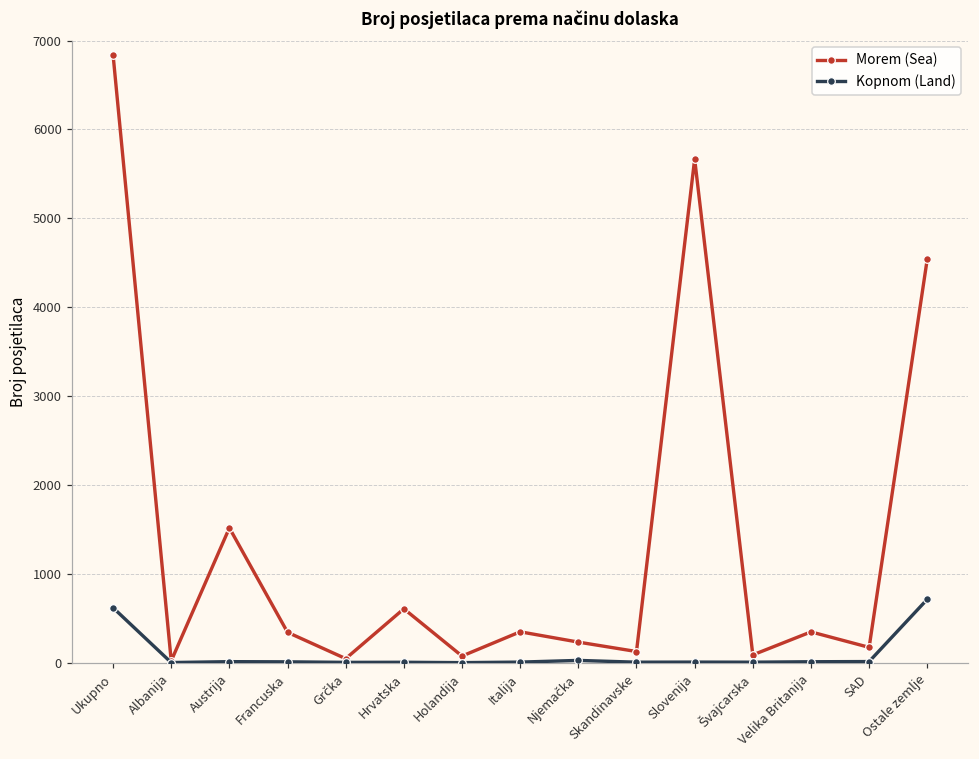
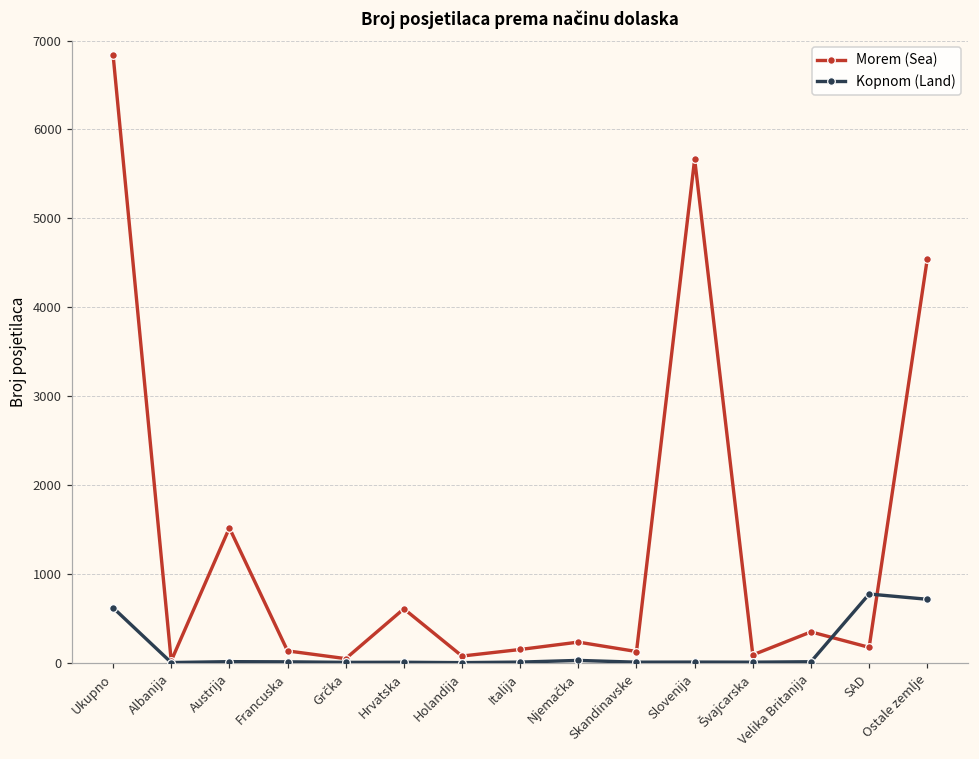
  {
    "Morem (Sea)": {
      "Ukupno": 6800,
      "Austrija": 1500,
-     "Francuska": 300,
+     "Francuska": 100,
      "Grčka": 0,
      "Hrvatska": 600,
      "Holandija": 100,
-     "Italija": 300,
+     "Italija": 100,
      "Njemačka": 200,
      "Skandinavske": 100,
      "Slovenija": 5700,
      "Švajcarska": 100,
      "Velika Britanija": 300,
      "SAD": 200,
      "Ostale zemlje": 4500
    },
    "Kopnom (Land)": {
      "Ukupno": 600,
      "Austrija": 0,
      "Francuska": 0,
      "Grčka": 0,
      "Hrvatska": 0,
      "Holandija": 0,
      "Italija": 0,
      "Njemačka": 0,
      "Skandinavske": 0,
      "Slovenija": 0,
      "Švajcarska": 0,
      "Velika Britanija": 0,
-     "SAD": 0,
+     "SAD": 800,
      "Ostale zemlje": 700
    }
  }
